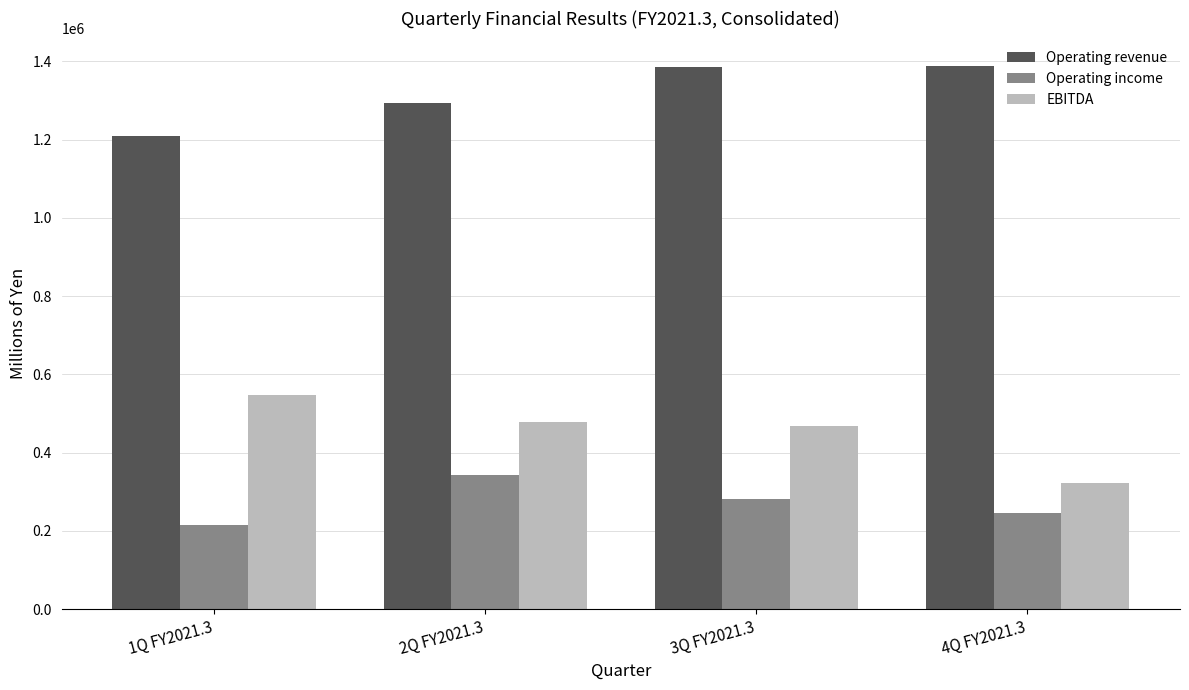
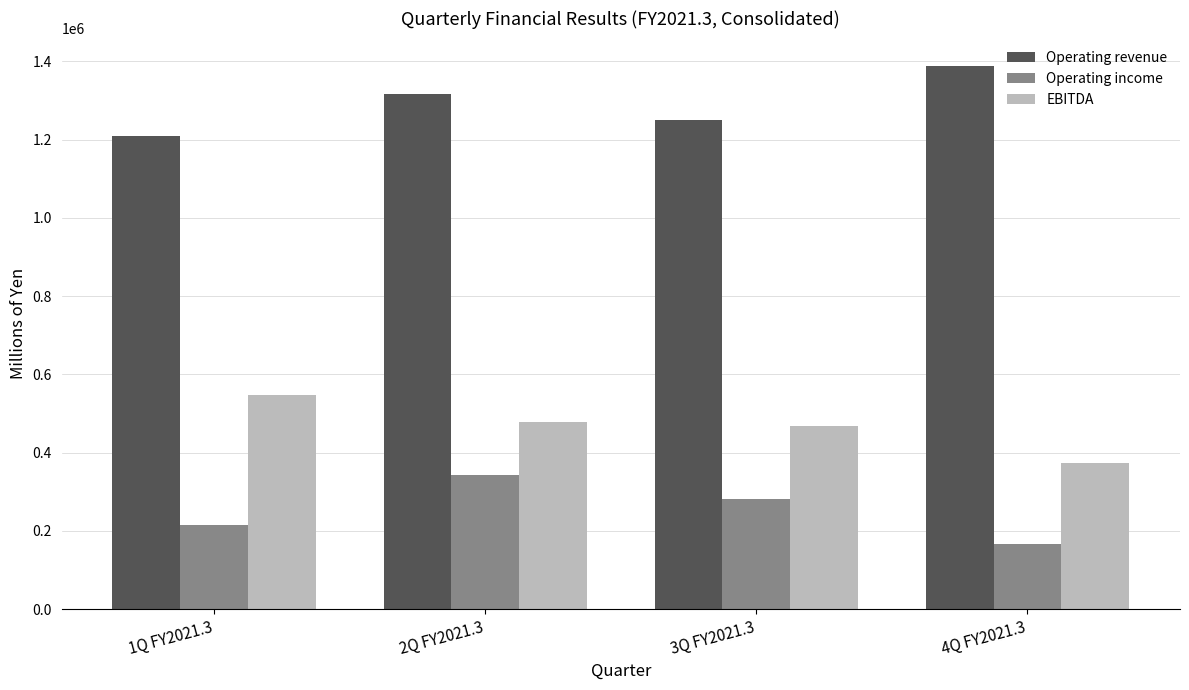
  {
    "Operating revenue": {
      "1Q FY2021.3": 1210000,
-     "2Q FY2021.3": 1290000,
-     "3Q FY2021.3": 1390000,
+     "2Q FY2021.3": 1320000,
+     "3Q FY2021.3": 1250000,
      "4Q FY2021.3": 1390000
    },
    "Operating income": {
      "1Q FY2021.3": 220000,
      "2Q FY2021.3": 340000,
      "3Q FY2021.3": 280000,
-     "4Q FY2021.3": 240000
+     "4Q FY2021.3": 170000
    },
    "EBITDA": {
      "1Q FY2021.3": 550000,
      "2Q FY2021.3": 480000,
      "3Q FY2021.3": 470000,
-     "4Q FY2021.3": 320000
+     "4Q FY2021.3": 370000
    }
  }
